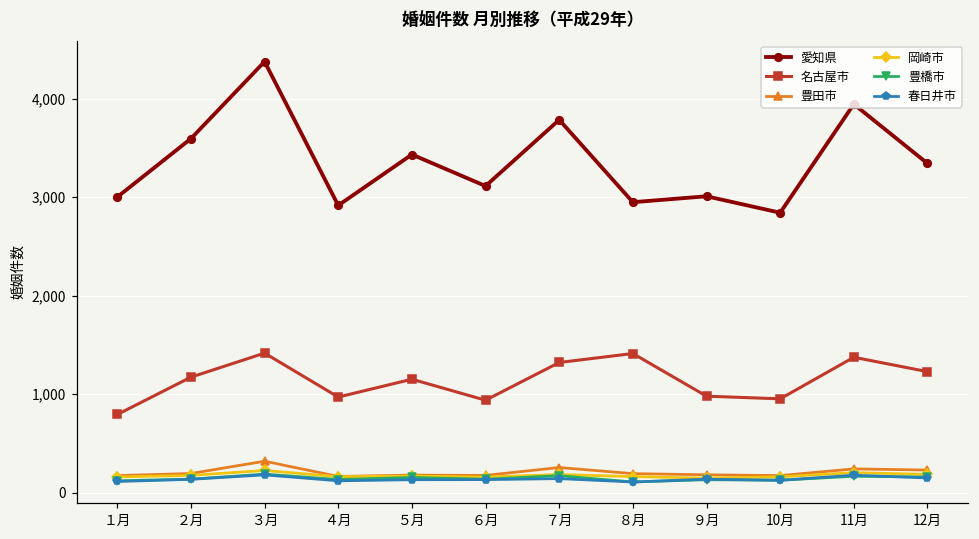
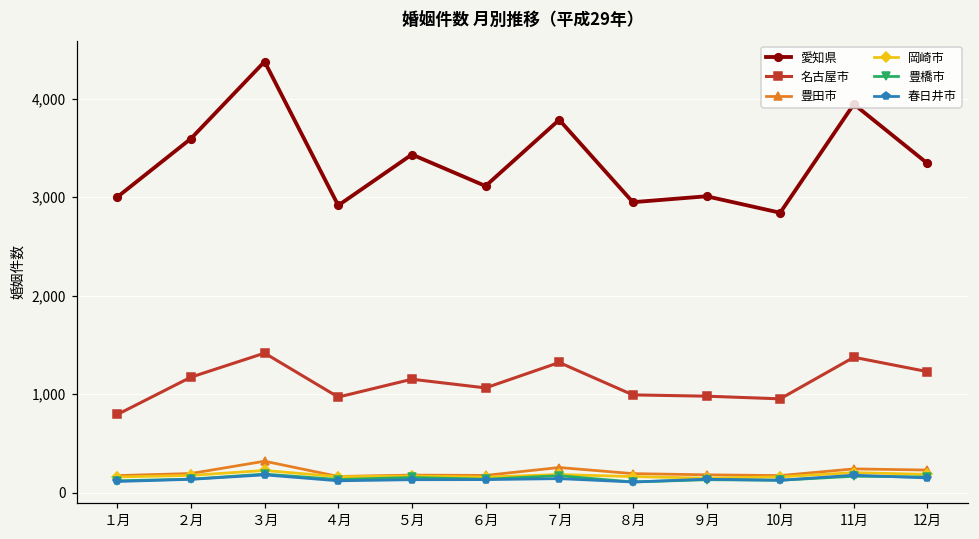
  {
    "愛知県": {
      "１月": "3,000",
      "２月": "3,600",
      "３月": "4,400",
      "４月": "2,900",
      "５月": "3,400",
      "６月": "3,100",
      "７月": "3,800",
      "８月": "2,900",
      "９月": "3,000",
      "10月": "2,800",
      "11月": "3,900",
      "12月": "3,300"
    },
    "名古屋市": {
      "１月": "800",
      "２月": "1,200",
      "３月": "1,400",
      "４月": "1,000",
      "５月": "1,200",
-     "６月": "900",
+     "６月": "1,100",
      "７月": "1,300",
-     "８月": "1,400",
+     "８月": "1,000",
      "９月": "1,000",
      "10月": "1,000",
      "11月": "1,400",
      "12月": "1,200"
    },
    "豊田市": {
      "３月": "300",
      "７月": "300",
      "８月": "200",
      "９月": "200",
      "11月": "200",
      "12月": "200"
    },
    "岡崎市": {
      "３月": "200",
      "８月": "200"
    },
    "春日井市": {
      "７月": "100"
    }
  }
